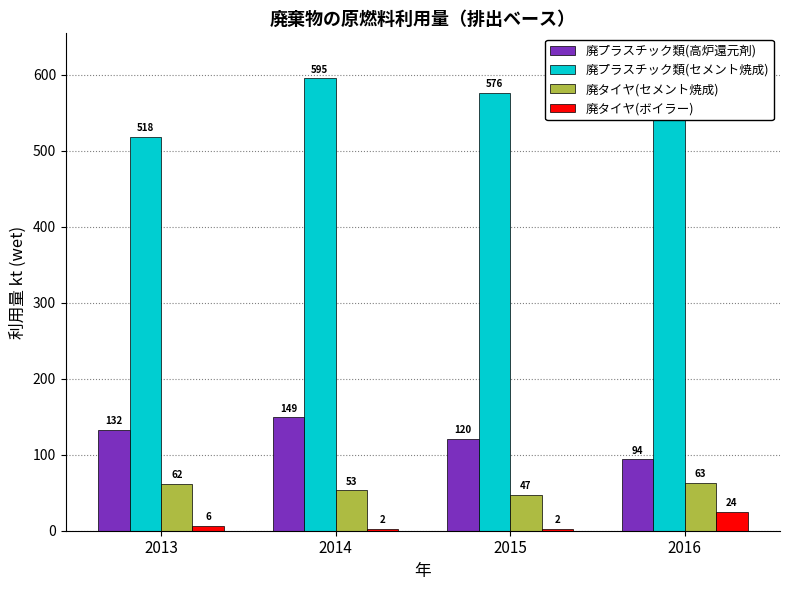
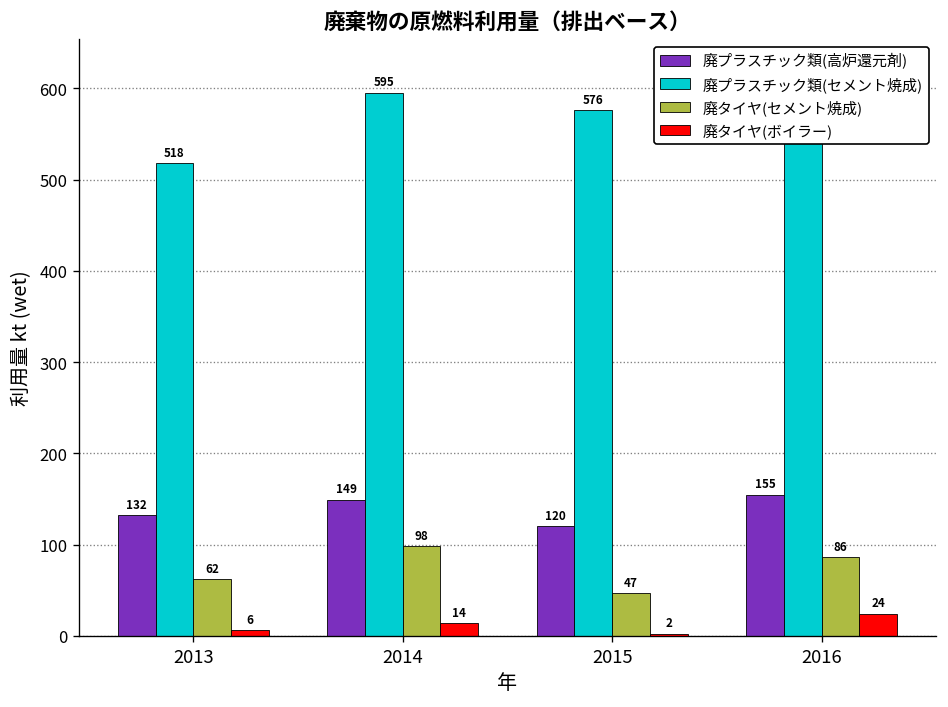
  {
    "廃プラスチック類(高炉還元剤)": {
      "2013": 132,
      "2014": 149,
      "2015": 120,
-     "2016": 94
+     "2016": 155
    },
    "廃プラスチック類(セメント焼成)": {
      "2013": 518,
      "2014": 595,
      "2015": 576
    },
    "廃タイヤ(セメント焼成)": {
      "2013": 62,
-     "2014": 53,
+     "2014": 98,
      "2015": 47,
-     "2016": 63
+     "2016": 86
    },
    "廃タイヤ(ボイラー)": {
      "2013": 6,
-     "2014": 2,
+     "2014": 14,
      "2015": 2,
      "2016": 24
    }
  }
